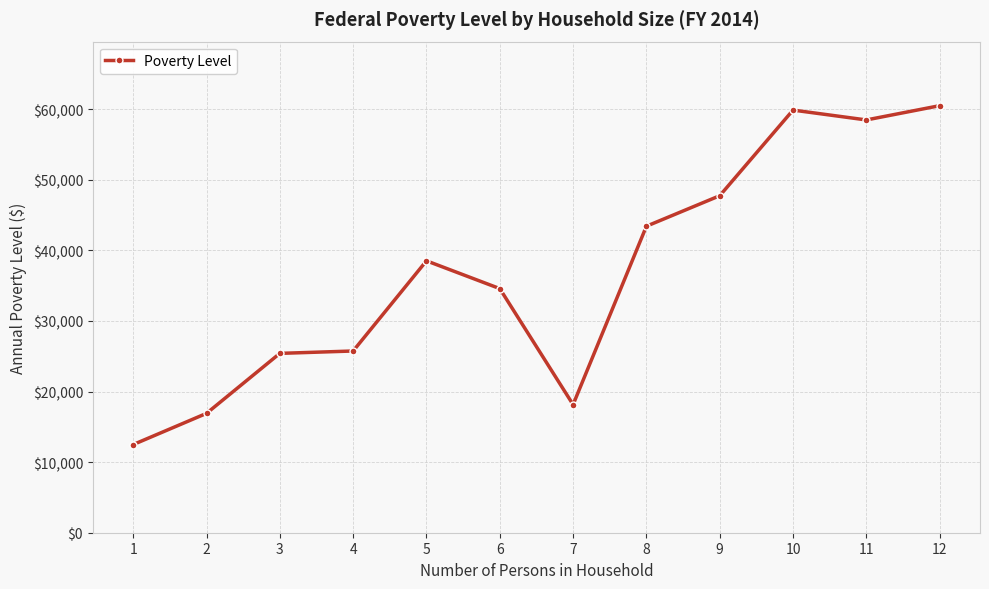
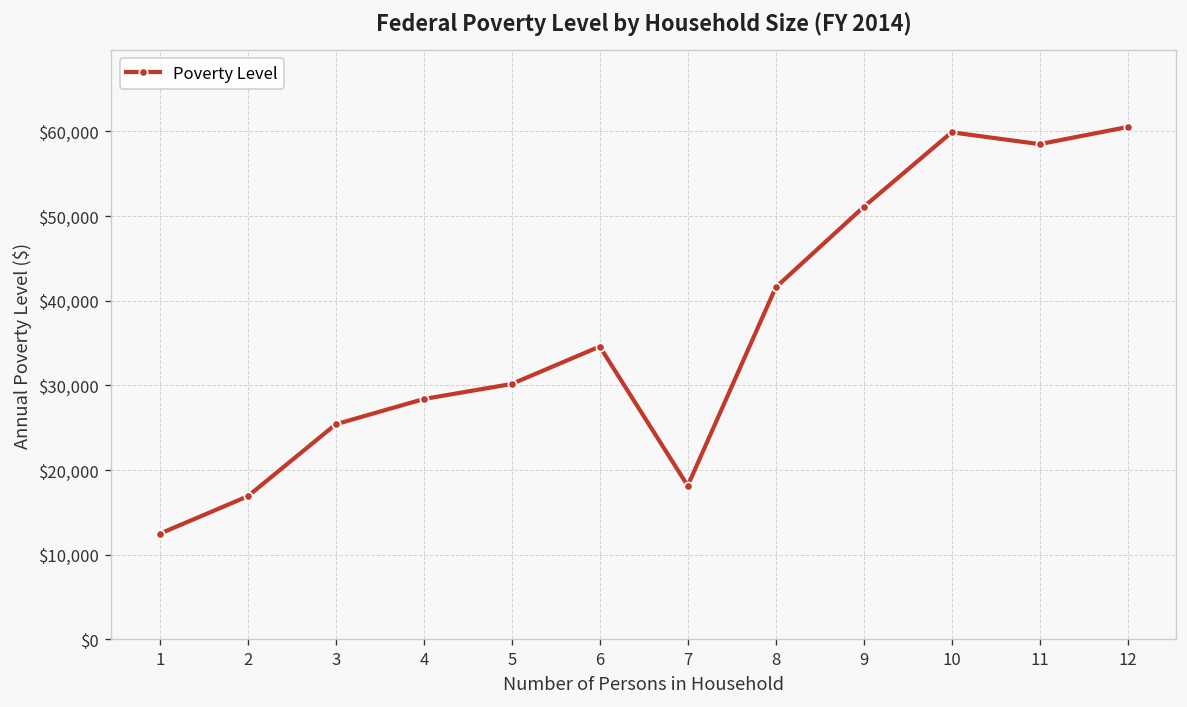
  {
    "1": "$12,000",
    "2": "$17,000",
    "3": "$25,000",
-   "4": "$26,000",
-   "5": "$39,000",
+   "4": "$28,000",
+   "5": "$30,000",
    "6": "$35,000",
    "7": "$18,000",
-   "8": "$43,000",
-   "9": "$48,000",
+   "8": "$42,000",
+   "9": "$51,000",
    "10": "$60,000",
    "11": "$58,000",
    "12": "$61,000"
  }
